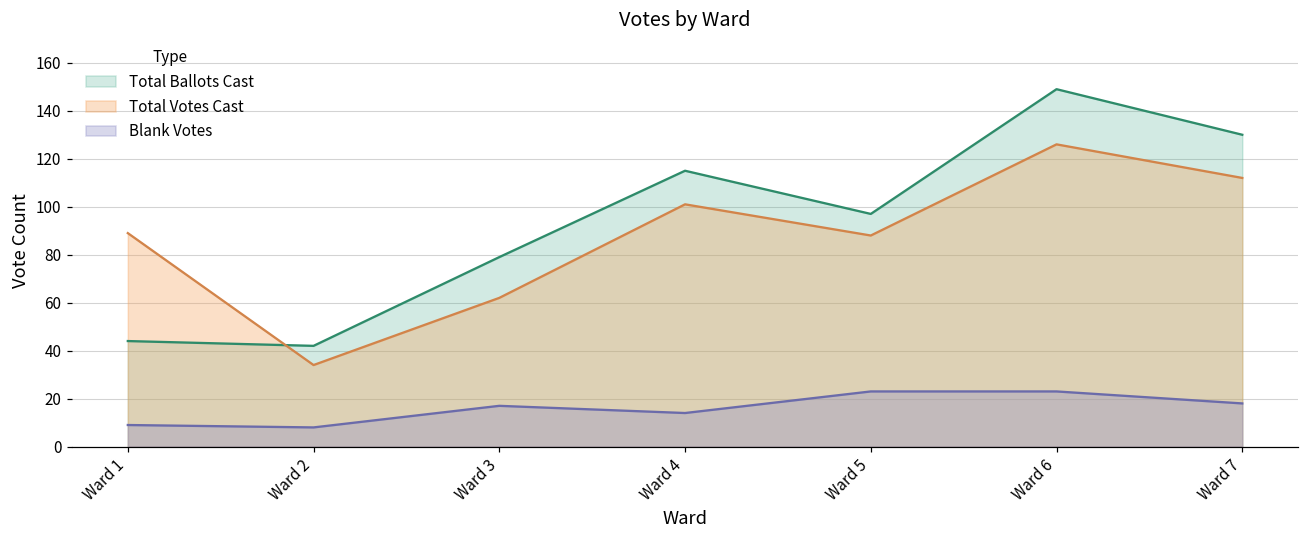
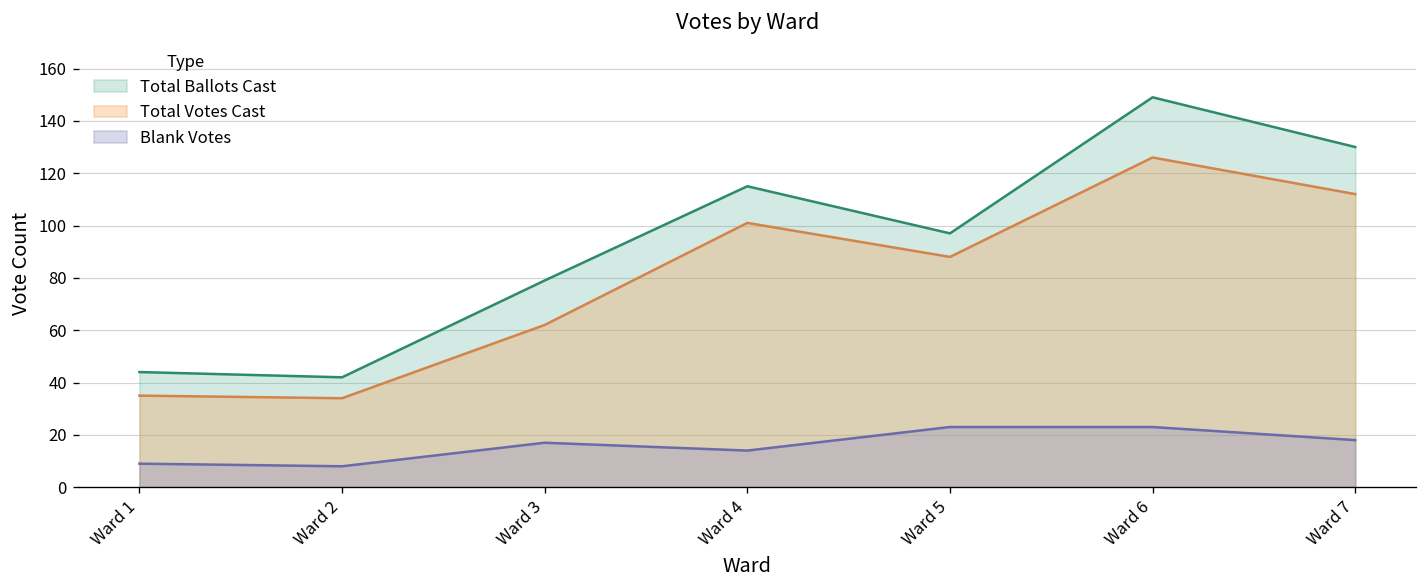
  {
    "Total Votes Cast": {
-     "Ward 1": 89,
+     "Ward 1": 35,
      "Ward 2": 34,
      "Ward 3": 62,
      "Ward 4": 101,
      "Ward 5": 88,
      "Ward 6": 126,
      "Ward 7": 112
    }
  }
